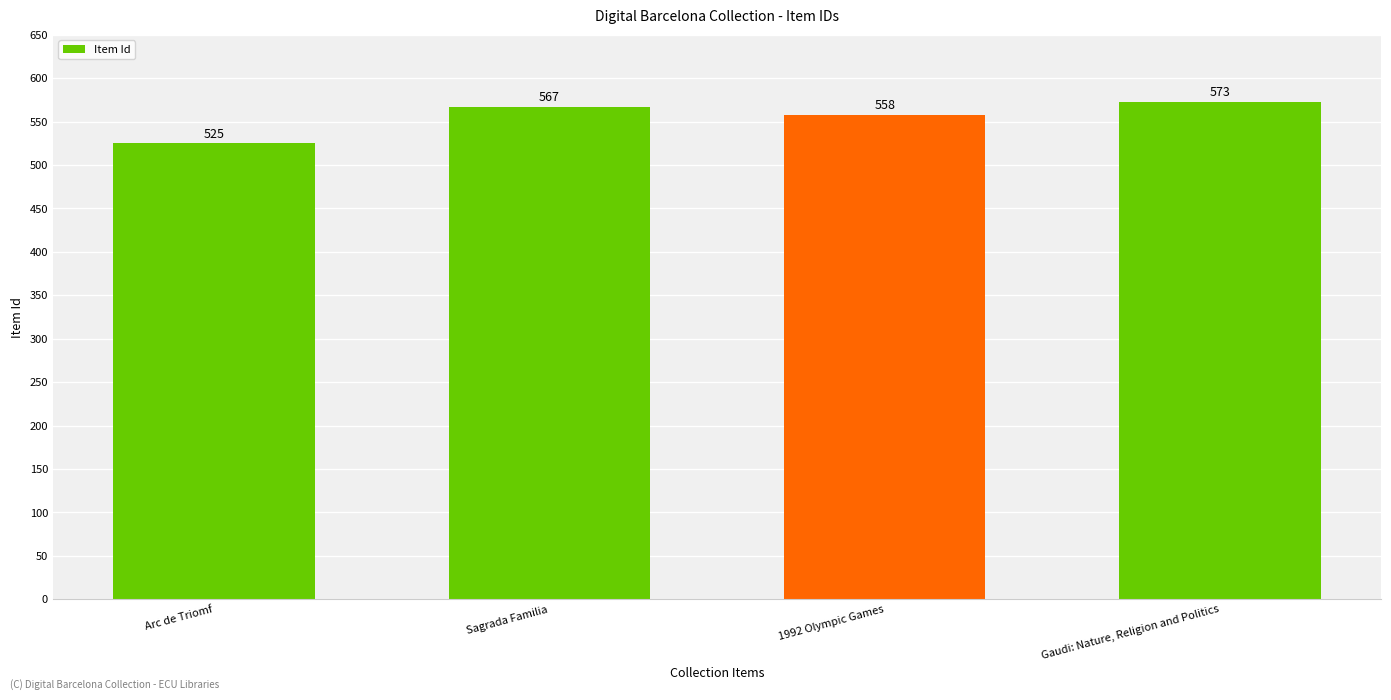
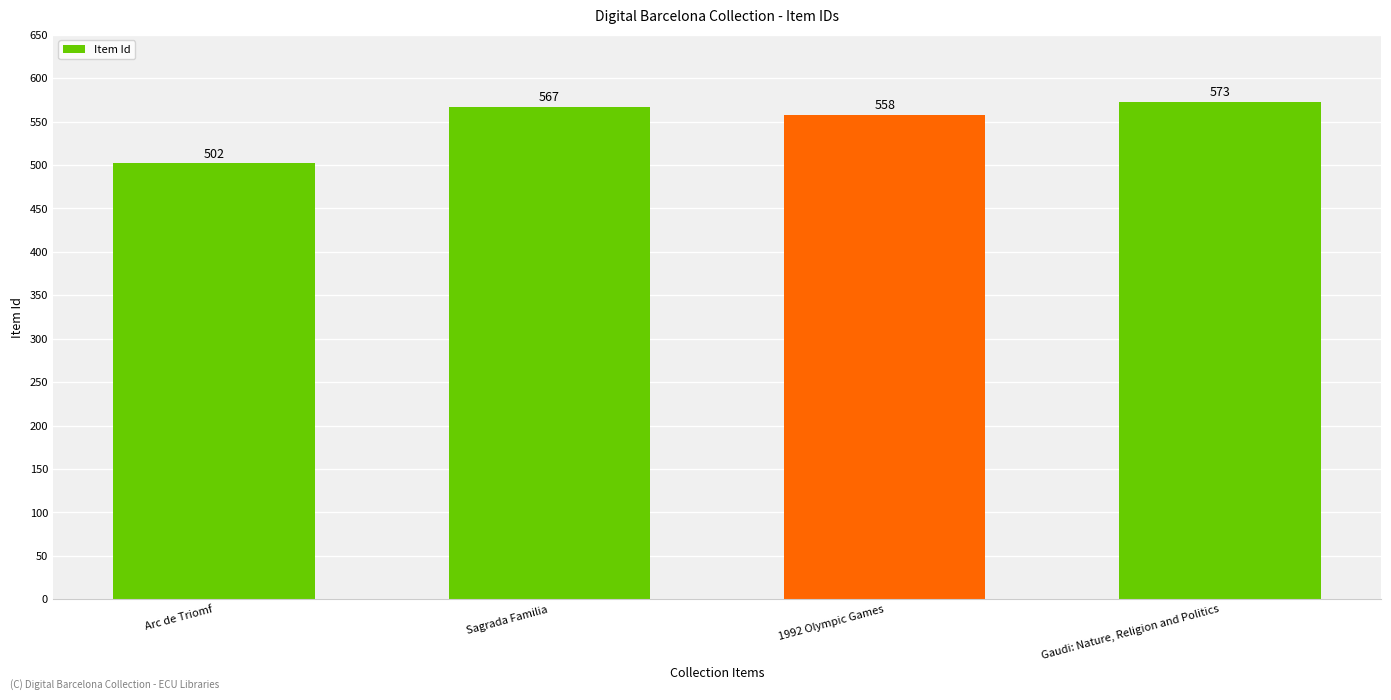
  {
-   "Arc de Triomf": 525,
+   "Arc de Triomf": 502,
    "Sagrada Familia": 567,
    "1992 Olympic Games": 558,
    "Gaudi: Nature, Religion and Politics": 573
  }
